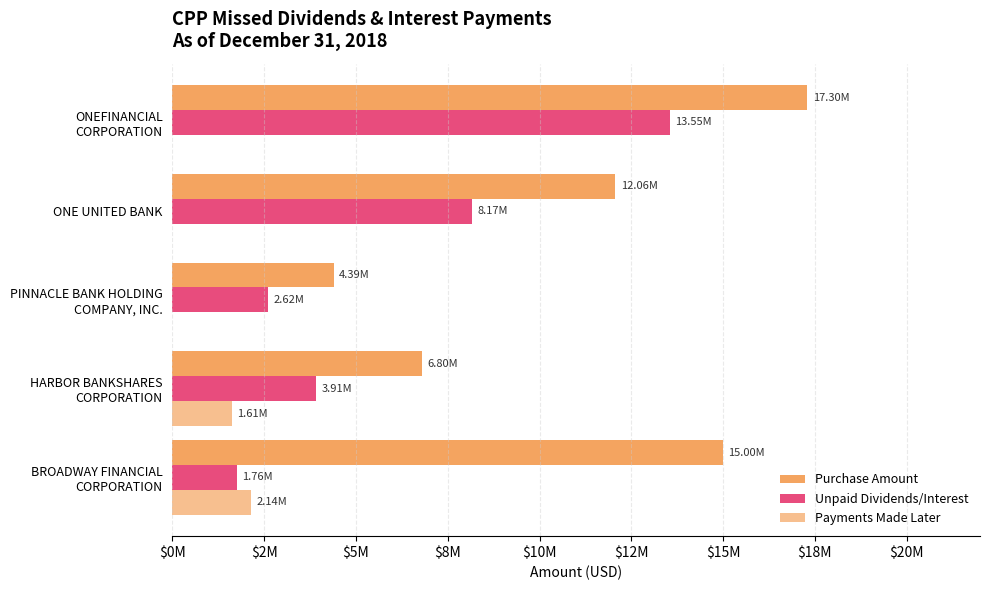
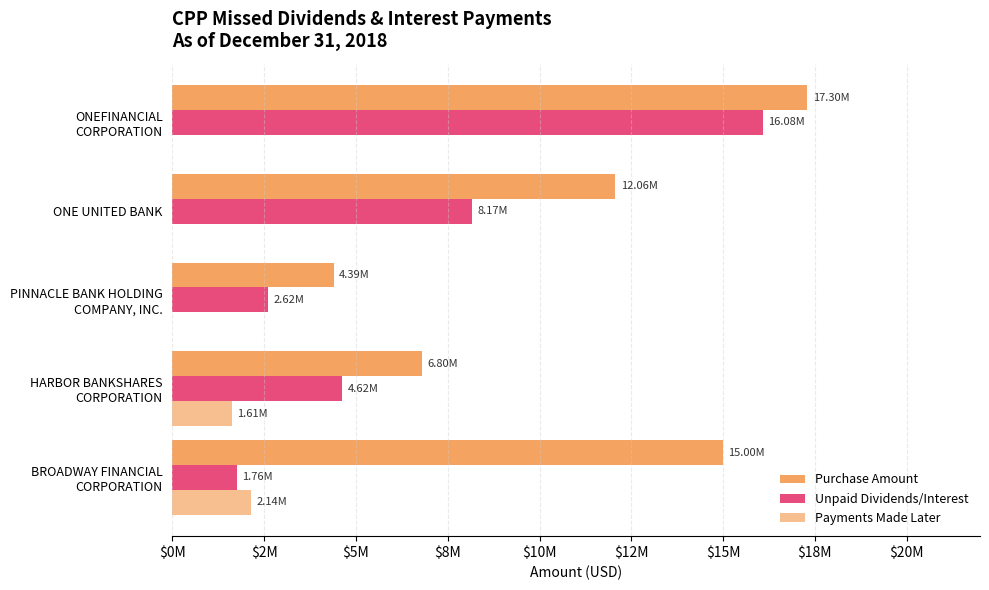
  {
    "Unpaid Dividends/Interest": {
-     "ONEFINANCIAL CORPORATION": "13.55M",
+     "ONEFINANCIAL CORPORATION": "16.08M",
      "ONE UNITED BANK": "8.17M",
      "PINNACLE BANK HOLDING COMPANY, INC.": "2.62M",
-     "HARBOR BANKSHARES CORPORATION": "3.91M",
+     "HARBOR BANKSHARES CORPORATION": "4.62M",
      "BROADWAY FINANCIAL CORPORATION": "1.76M"
    }
  }
